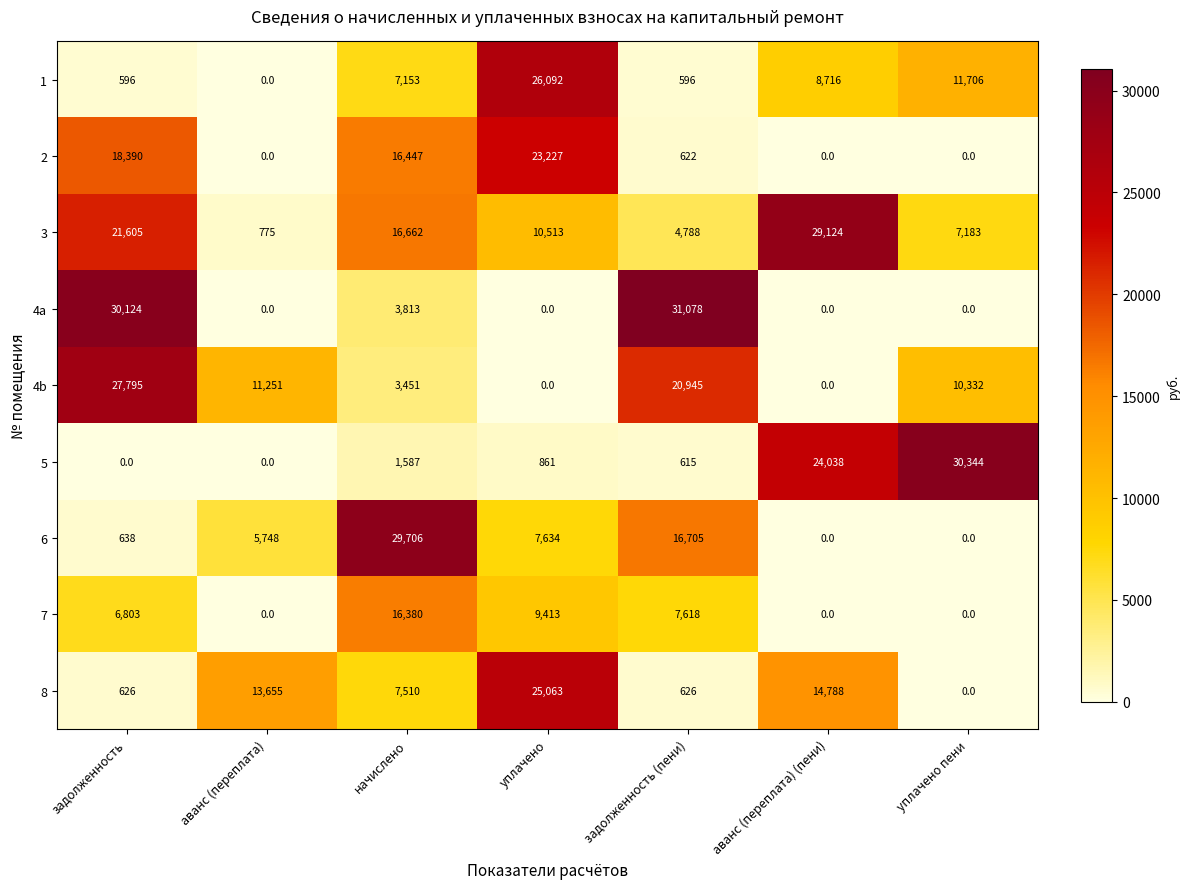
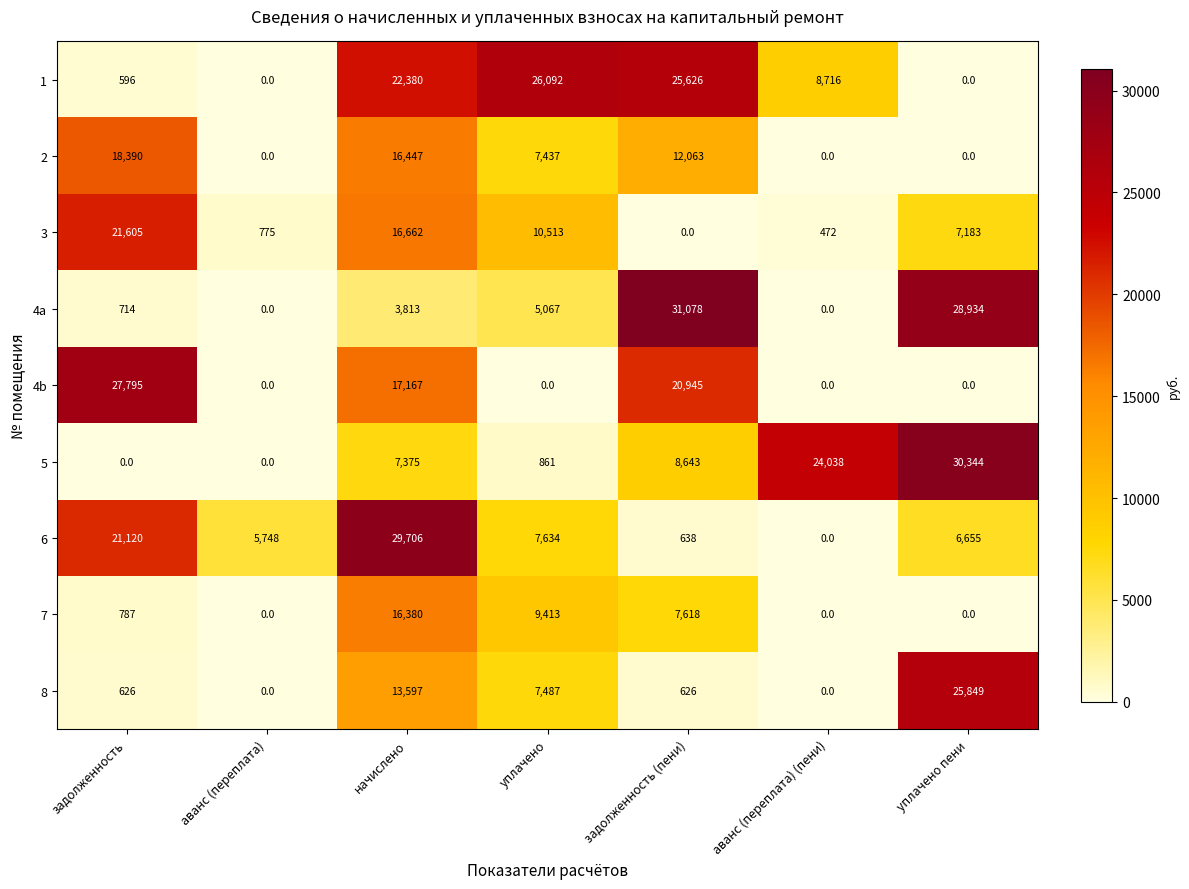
  {
    "1": {
      "задолженность": "596",
      "аванс (переплата)": "0.0",
-     "начислено": "7,153",
+     "начислено": "22,380",
      "уплачено": "26,092",
-     "задолженность (пени)": "596",
+     "задолженность (пени)": "25,626",
      "аванс (переплата) (пени)": "8,716",
-     "уплачено пени": "11,706"
+     "уплачено пени": "0.0"
    },
    "2": {
      "задолженность": "18,390",
      "аванс (переплата)": "0.0",
      "начислено": "16,447",
-     "уплачено": "23,227",
-     "задолженность (пени)": "622",
+     "уплачено": "7,437",
+     "задолженность (пени)": "12,063",
      "аванс (переплата) (пени)": "0.0",
      "уплачено пени": "0.0"
    },
    "3": {
      "задолженность": "21,605",
      "аванс (переплата)": "775",
      "начислено": "16,662",
      "уплачено": "10,513",
-     "задолженность (пени)": "4,788",
-     "аванс (переплата) (пени)": "29,124",
+     "задолженность (пени)": "0.0",
+     "аванс (переплата) (пени)": "472",
      "уплачено пени": "7,183"
    },
    "4a": {
-     "задолженность": "30,124",
+     "задолженность": "714",
      "аванс (переплата)": "0.0",
      "начислено": "3,813",
-     "уплачено": "0.0",
+     "уплачено": "5,067",
      "задолженность (пени)": "31,078",
      "аванс (переплата) (пени)": "0.0",
-     "уплачено пени": "0.0"
+     "уплачено пени": "28,934"
    },
    "4b": {
      "задолженность": "27,795",
-     "аванс (переплата)": "11,251",
-     "начислено": "3,451",
+     "аванс (переплата)": "0.0",
+     "начислено": "17,167",
      "уплачено": "0.0",
      "задолженность (пени)": "20,945",
      "аванс (переплата) (пени)": "0.0",
-     "уплачено пени": "10,332"
+     "уплачено пени": "0.0"
    },
    "5": {
      "задолженность": "0.0",
      "аванс (переплата)": "0.0",
-     "начислено": "1,587",
+     "начислено": "7,375",
      "уплачено": "861",
-     "задолженность (пени)": "615",
+     "задолженность (пени)": "8,643",
      "аванс (переплата) (пени)": "24,038",
      "уплачено пени": "30,344"
    },
    "6": {
-     "задолженность": "638",
+     "задолженность": "21,120",
      "аванс (переплата)": "5,748",
      "начислено": "29,706",
      "уплачено": "7,634",
-     "задолженность (пени)": "16,705",
+     "задолженность (пени)": "638",
      "аванс (переплата) (пени)": "0.0",
-     "уплачено пени": "0.0"
+     "уплачено пени": "6,655"
    },
    "7": {
-     "задолженность": "6,803",
+     "задолженность": "787",
      "аванс (переплата)": "0.0",
      "начислено": "16,380",
      "уплачено": "9,413",
      "задолженность (пени)": "7,618",
      "аванс (переплата) (пени)": "0.0",
      "уплачено пени": "0.0"
    },
    "8": {
      "задолженность": "626",
-     "аванс (переплата)": "13,655",
-     "начислено": "7,510",
-     "уплачено": "25,063",
+     "аванс (переплата)": "0.0",
+     "начислено": "13,597",
+     "уплачено": "7,487",
      "задолженность (пени)": "626",
-     "аванс (переплата) (пени)": "14,788",
-     "уплачено пени": "0.0"
+     "аванс (переплата) (пени)": "0.0",
+     "уплачено пени": "25,849"
    }
  }
